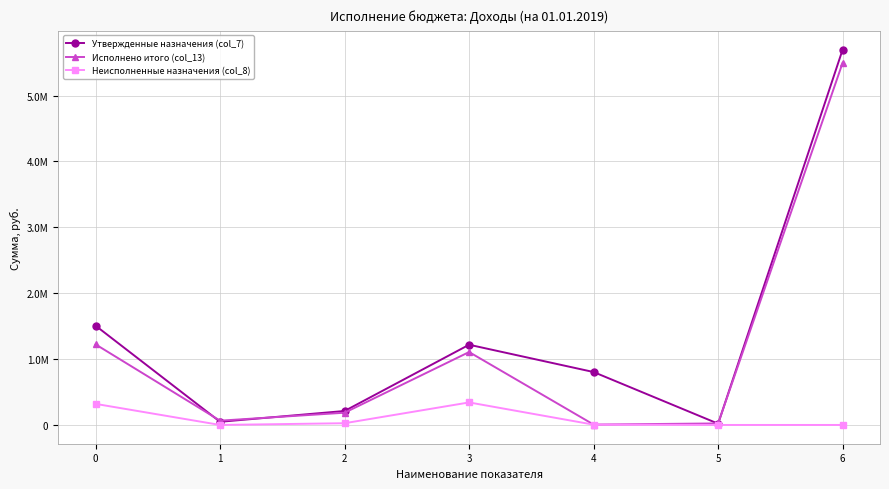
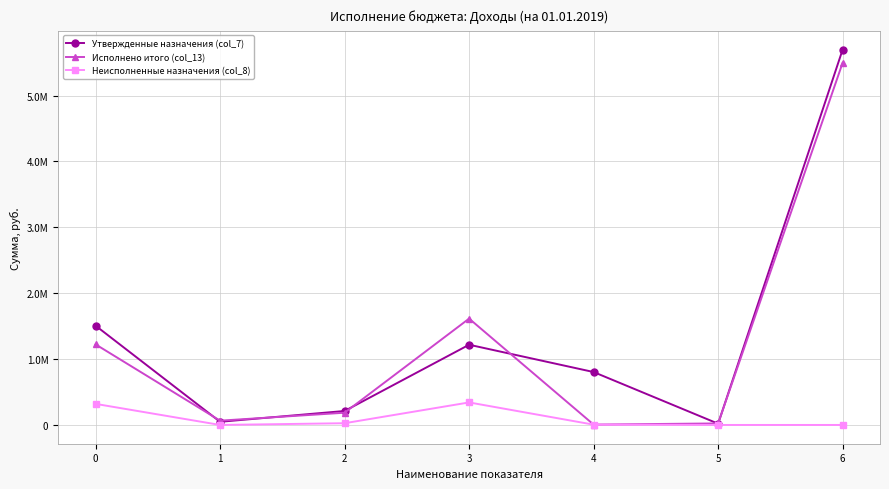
  {
    "Утвержденные назначения (col_7)": {
      "0": 1500000,
      "3": 1200000,
      "4": 800000,
      "6": 5700000
    },
    "Исполнено итого (col_13)": {
      "0": 1200000,
-     "3": 1100000,
+     "3": 1600000,
      "6": 5500000
    },
    "Неисполненные назначения (col_8)": {
      "0": 300000,
      "1": 0,
      "2": 0,
      "3": 300000,
      "6": 0
    }
  }
